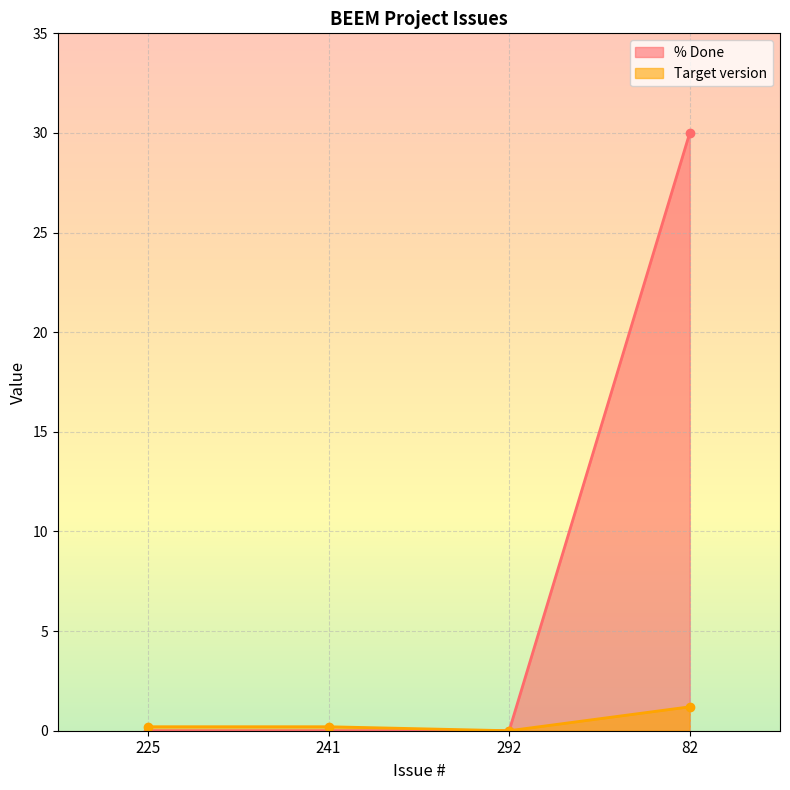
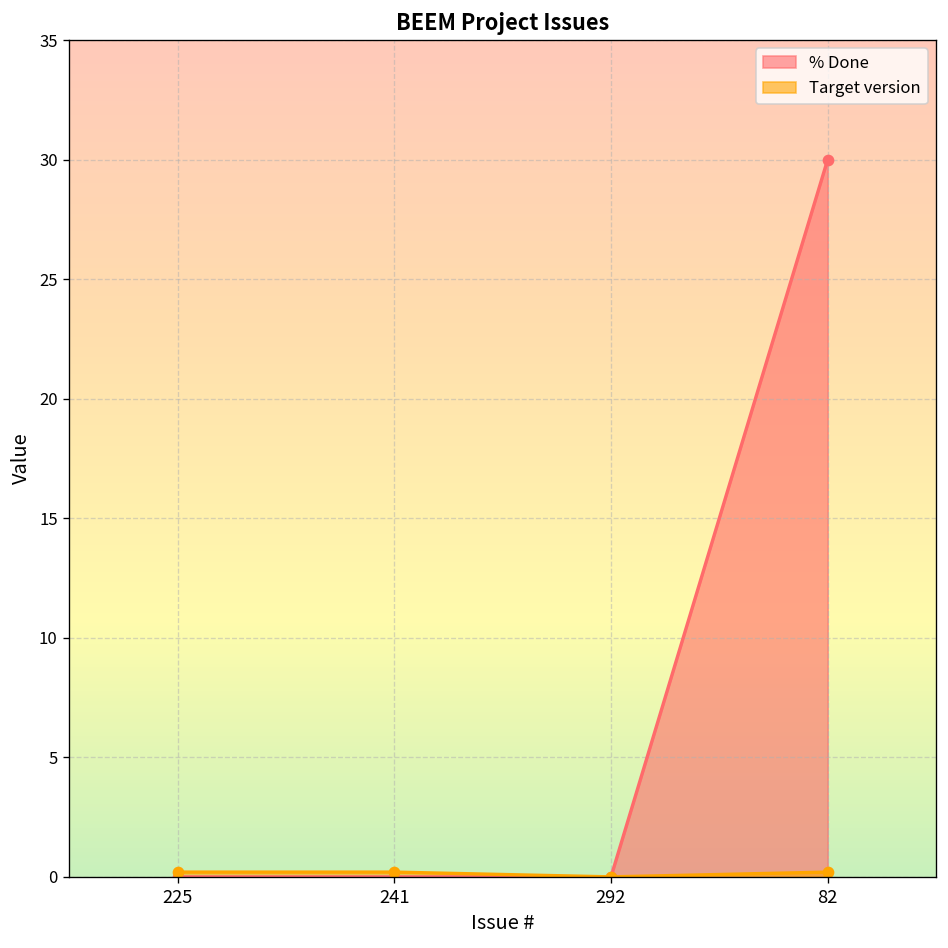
  {
    "% Done": {
      "225": 0.0,
      "241": 0.0,
      "82": 30.0
    },
    "Target version": {
      "225": 0.2,
      "241": 0.2,
-     "82": 1.2
+     "82": 0.2
    }
  }
